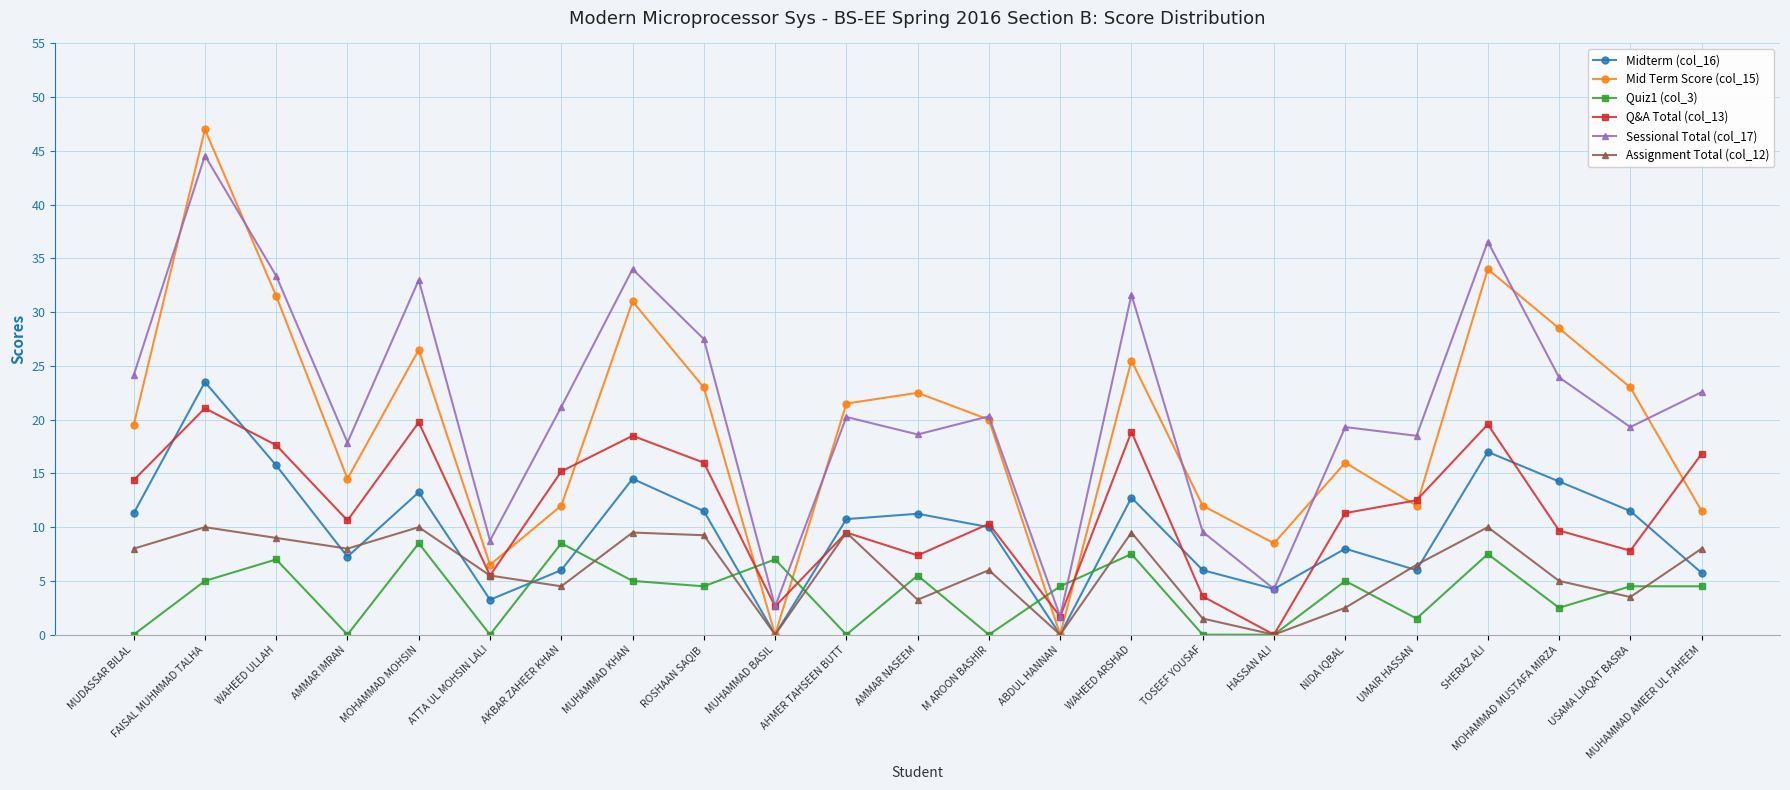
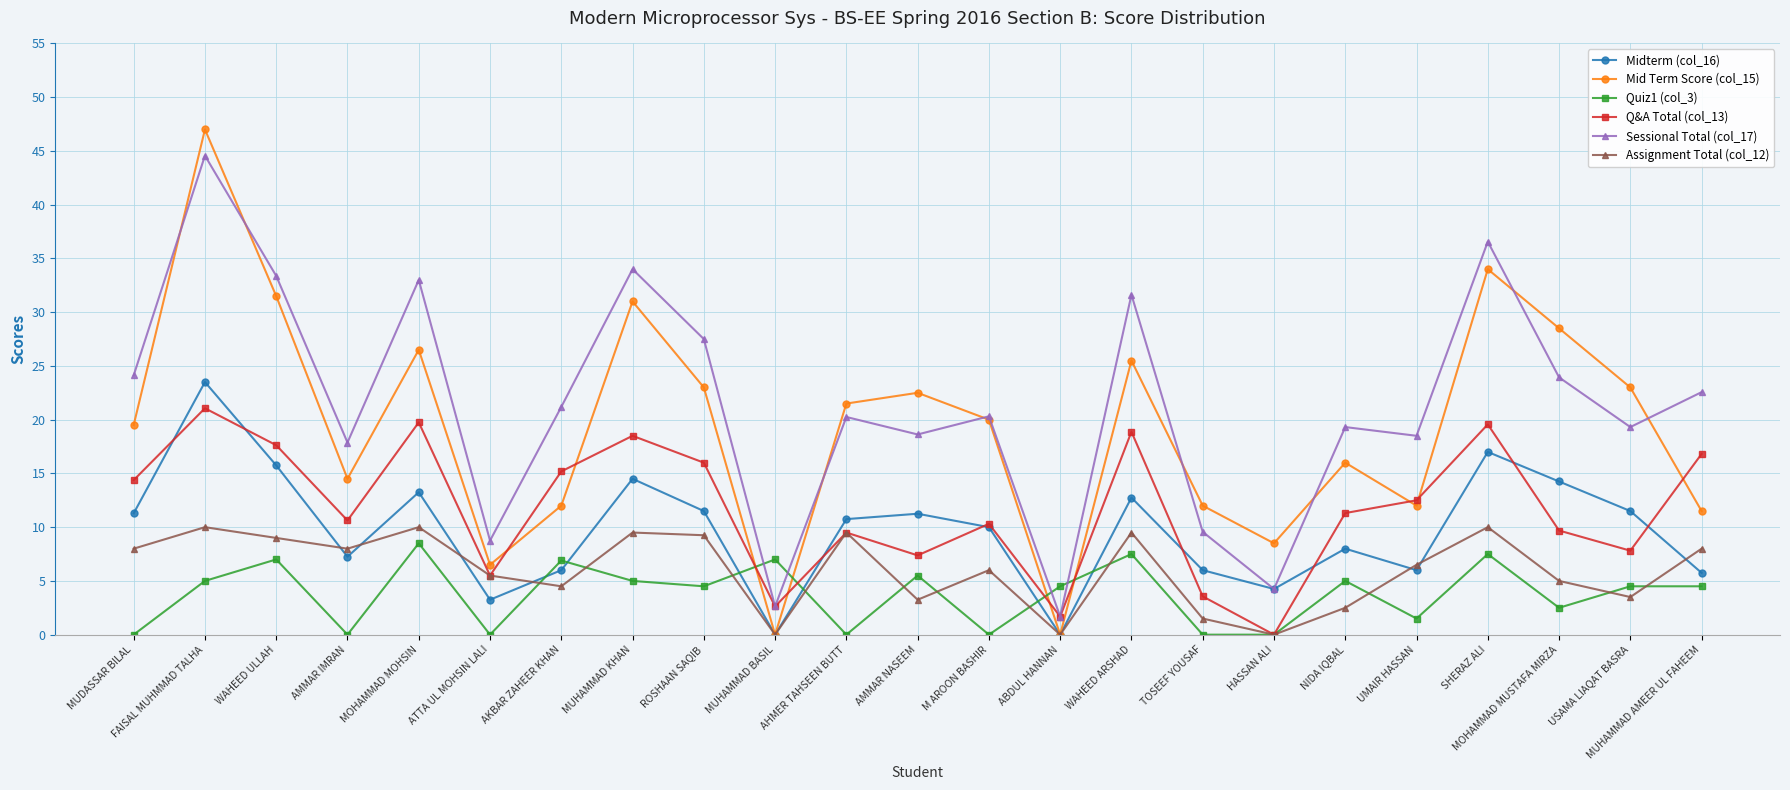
  {
    "Midterm (col_16)": {
      "MUDASSAR BILAL": 11.3,
      "FAISAL MUHMMAD TALHA": 23.5,
      "WAHEED ULLAH": 15.8,
      "AMMAR IMRAN": 7.3,
      "MOHAMMAD MOHSIN": 13.3,
      "ATTA UL MOHSIN LALI": 3.3,
      "AKBAR ZAHEER KHAN": 6.0,
      "MUHAMMAD KHAN": 14.5,
      "ROSHAAN SAQIB": 11.5,
      "AHMER TAHSEEN BUTT": 10.8,
      "AMMAR NASEEM": 11.3,
      "M AROON BASHIR": 10.0,
      "WAHEED ARSHAD": 12.8,
      "TOSEEF YOUSAF": 6.0,
      "NIDA IQBAL": 8.0,
      "UMAIR HASSAN": 6.0,
      "SHERAZ ALI": 17.0,
      "MOHAMMAD MUSTAFA MIRZA": 14.3,
      "USAMA LIAQAT BASRA": 11.5,
      "MUHAMMAD AMEER UL FAHEEM": 5.8
    },
    "Mid Term Score (col_15)": {
      "MUDASSAR BILAL": 19.5,
      "FAISAL MUHMMAD TALHA": 47.0,
      "WAHEED ULLAH": 31.5,
      "AMMAR IMRAN": 14.5,
      "MOHAMMAD MOHSIN": 26.5,
      "ATTA UL MOHSIN LALI": 6.5,
      "AKBAR ZAHEER KHAN": 12.0,
      "MUHAMMAD KHAN": 31.0,
      "ROSHAAN SAQIB": 23.0,
      "AHMER TAHSEEN BUTT": 21.5,
      "AMMAR NASEEM": 22.5,
      "M AROON BASHIR": 20.0,
      "WAHEED ARSHAD": 25.5,
      "TOSEEF YOUSAF": 12.0,
      "HASSAN ALI": 8.5,
      "NIDA IQBAL": 16.0,
      "UMAIR HASSAN": 12.0,
      "SHERAZ ALI": 34.0,
      "MOHAMMAD MUSTAFA MIRZA": 28.5,
      "USAMA LIAQAT BASRA": 23.0,
      "MUHAMMAD AMEER UL FAHEEM": 11.5
    },
    "Quiz1 (col_3)": {
      "MUDASSAR BILAL": 0.0,
      "FAISAL MUHMMAD TALHA": 5.0,
      "WAHEED ULLAH": 7.0,
      "AMMAR IMRAN": 0.0,
      "MOHAMMAD MOHSIN": 8.5,
      "ATTA UL MOHSIN LALI": 0.0,
-     "AKBAR ZAHEER KHAN": 8.5,
+     "AKBAR ZAHEER KHAN": 6.9,
      "MUHAMMAD KHAN": 5.0,
      "ROSHAAN SAQIB": 4.5,
      "MUHAMMAD BASIL": 7.0,
      "AHMER TAHSEEN BUTT": 0.0,
      "AMMAR NASEEM": 5.5,
      "M AROON BASHIR": 0.0,
      "ABDUL HANNAN": 4.5,
      "WAHEED ARSHAD": 7.5,
      "TOSEEF YOUSAF": 0.0,
      "NIDA IQBAL": 5.0,
      "UMAIR HASSAN": 1.5,
      "SHERAZ ALI": 7.5,
      "MOHAMMAD MUSTAFA MIRZA": 2.5,
      "USAMA LIAQAT BASRA": 4.5,
      "MUHAMMAD AMEER UL FAHEEM": 4.5
    },
    "Q&A Total (col_13)": {
      "MUDASSAR BILAL": 14.4,
      "FAISAL MUHMMAD TALHA": 21.1,
      "WAHEED ULLAH": 17.6,
      "AMMAR IMRAN": 10.6,
      "MOHAMMAD MOHSIN": 19.8,
      "AKBAR ZAHEER KHAN": 15.2,
      "MUHAMMAD KHAN": 18.5,
      "ROSHAAN SAQIB": 16.0,
      "AMMAR NASEEM": 7.4,
      "M AROON BASHIR": 10.3,
      "WAHEED ARSHAD": 18.9,
      "TOSEEF YOUSAF": 3.6,
      "NIDA IQBAL": 11.3,
      "UMAIR HASSAN": 12.5,
      "SHERAZ ALI": 19.6,
      "MOHAMMAD MUSTAFA MIRZA": 9.7,
      "USAMA LIAQAT BASRA": 7.8,
      "MUHAMMAD AMEER UL FAHEEM": 16.8
    },
    "Sessional Total (col_17)": {
      "MUDASSAR BILAL": 24.1,
      "FAISAL MUHMMAD TALHA": 44.6,
      "WAHEED ULLAH": 33.4,
      "AMMAR IMRAN": 17.9,
      "MOHAMMAD MOHSIN": 33.0,
      "ATTA UL MOHSIN LALI": 8.8,
      "AKBAR ZAHEER KHAN": 21.2,
      "MUHAMMAD KHAN": 34.0,
      "ROSHAAN SAQIB": 27.5,
      "AHMER TAHSEEN BUTT": 20.3,
      "AMMAR NASEEM": 18.6,
      "M AROON BASHIR": 20.3,
      "WAHEED ARSHAD": 31.6,
      "TOSEEF YOUSAF": 9.6,
      "NIDA IQBAL": 19.3,
      "UMAIR HASSAN": 18.5,
      "SHERAZ ALI": 36.6,
      "MOHAMMAD MUSTAFA MIRZA": 23.9,
      "USAMA LIAQAT BASRA": 19.3,
      "MUHAMMAD AMEER UL FAHEEM": 22.6
    },
    "Assignment Total (col_12)": {
      "MUDASSAR BILAL": 8.0,
      "FAISAL MUHMMAD TALHA": 10.0,
      "WAHEED ULLAH": 9.0,
      "AMMAR IMRAN": 8.0,
      "MOHAMMAD MOHSIN": 10.0,
      "AKBAR ZAHEER KHAN": 4.5,
      "MUHAMMAD KHAN": 9.5,
      "ROSHAAN SAQIB": 9.3,
      "AMMAR NASEEM": 3.3,
      "M AROON BASHIR": 6.0,
      "WAHEED ARSHAD": 9.5,
      "TOSEEF YOUSAF": 1.5,
      "NIDA IQBAL": 2.5,
      "UMAIR HASSAN": 6.5,
      "SHERAZ ALI": 10.0,
      "MOHAMMAD MUSTAFA MIRZA": 5.0,
      "USAMA LIAQAT BASRA": 3.5,
      "MUHAMMAD AMEER UL FAHEEM": 8.0
    }
  }
